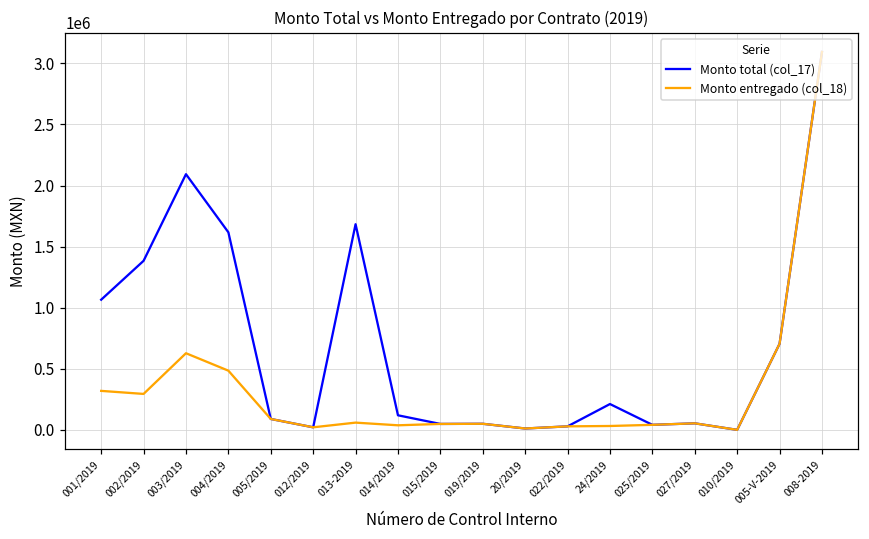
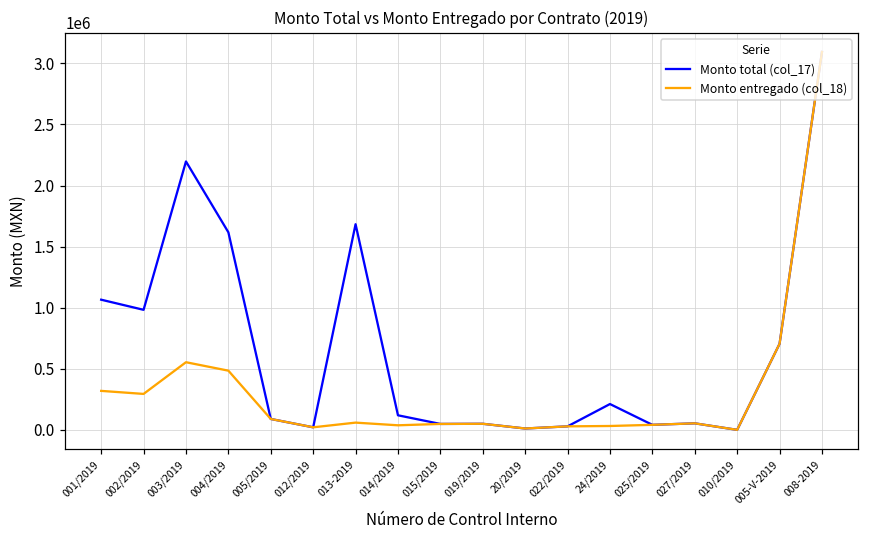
  {
    "Monto total (col_17)": {
      "001/2019": 1070000,
-     "002/2019": 1380000,
-     "003/2019": 2090000,
+     "002/2019": 980000,
+     "003/2019": 2200000,
      "004/2019": 1620000,
      "013-2019": 1680000,
      "014/2019": 120000,
      "24/2019": 210000
    },
    "Monto entregado (col_18)": {
      "001/2019": 320000,
      "002/2019": 290000,
-     "003/2019": 630000,
+     "003/2019": 550000,
      "004/2019": 490000,
      "013-2019": 60000,
      "014/2019": 40000,
      "24/2019": 30000
    }
  }
